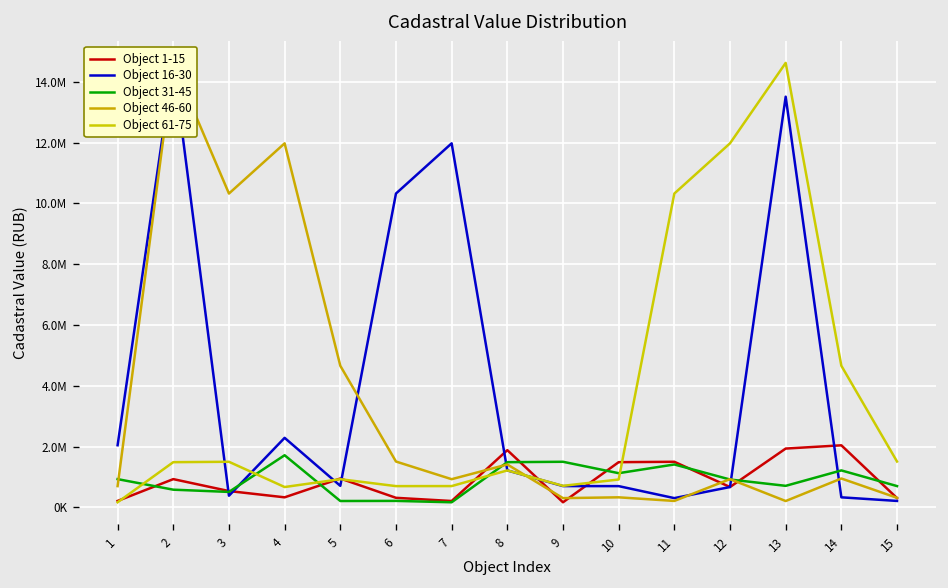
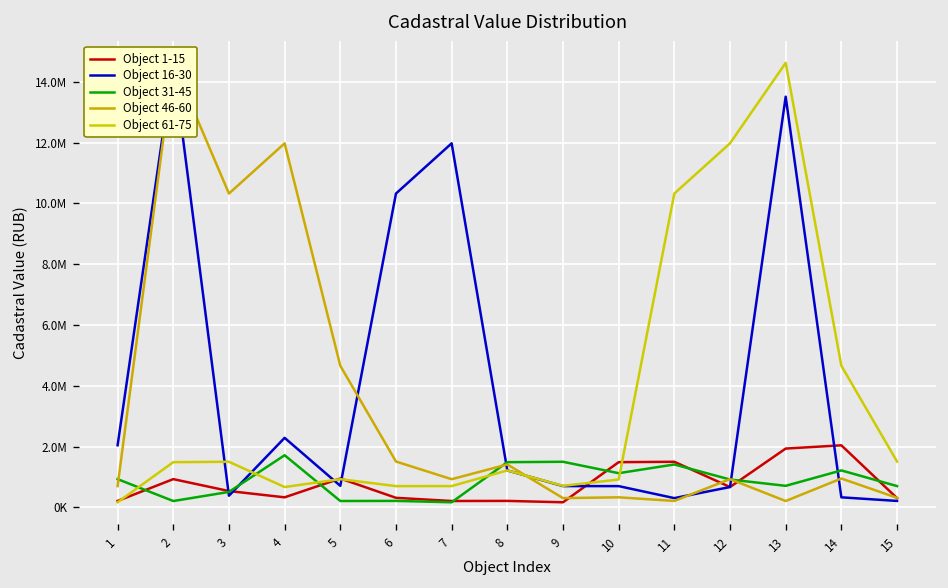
  {
    "Object 1-15": {
      "2": 900000,
      "4": 300000,
      "6": 300000,
-     "8": 1900000,
+     "8": 200000,
      "9": 200000,
      "10": 1500000,
      "13": 1900000,
      "14": 2000000
    },
    "Object 16-30": {
      "1": 2000000,
      "3": 400000,
      "4": 2300000,
      "5": 700000,
      "6": 10300000,
      "7": 12000000,
      "10": 700000,
      "13": 13500000,
      "14": 300000
    },
    "Object 31-45": {
      "1": 900000,
-     "2": 600000,
+     "2": 200000,
      "4": 1700000,
      "5": 200000,
      "6": 200000,
      "9": 1500000,
      "10": 1100000,
      "13": 700000,
      "14": 1200000,
      "15": 700000
    }
  }
